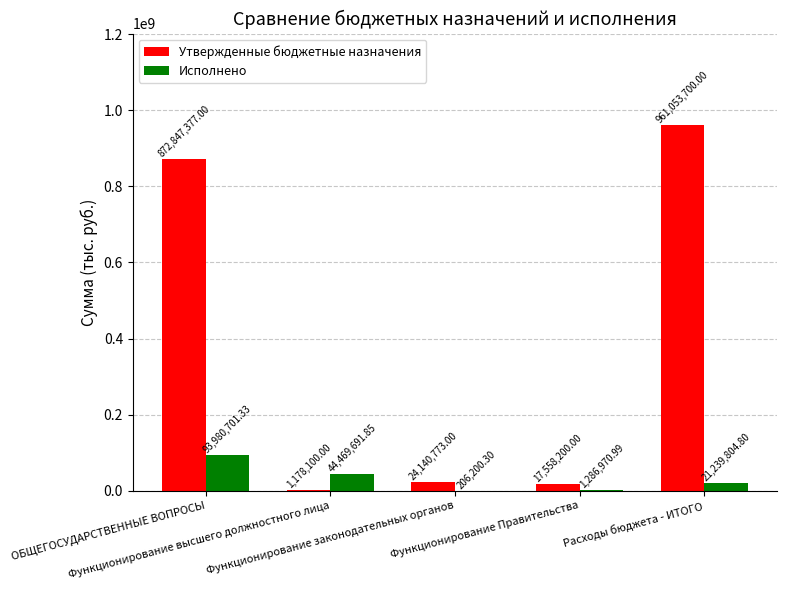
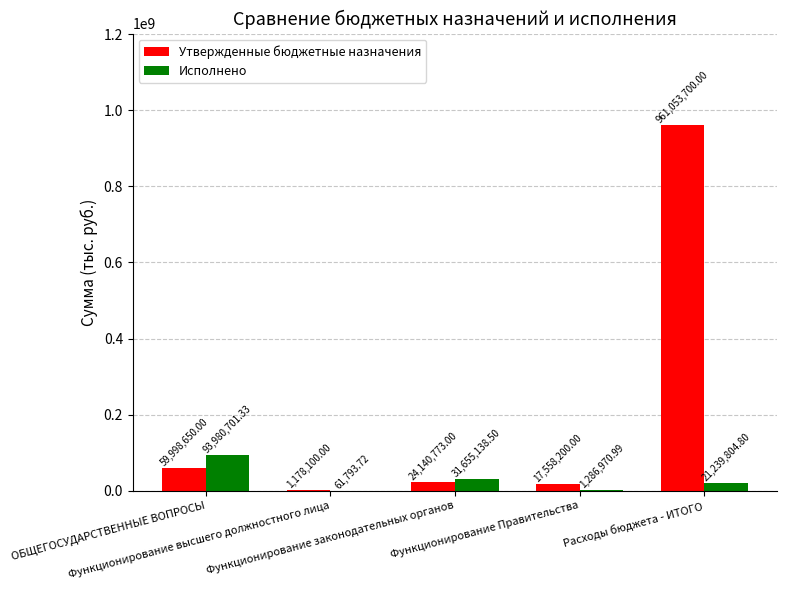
  {
    "Утвержденные бюджетные назначения": {
-     "ОБЩЕГОСУДАРСТВЕННЫЕ ВОПРОСЫ": "872,847,377.00",
+     "ОБЩЕГОСУДАРСТВЕННЫЕ ВОПРОСЫ": "59,998,650.00",
      "Функционирование высшего должностного лица": "1,178,100.00",
      "Функционирование законодательных органов": "24,140,773.00",
      "Функционирование Правительства": "17,558,200.00",
      "Расходы бюджета - ИТОГО": "961,053,700.00"
    },
    "Исполнено": {
      "ОБЩЕГОСУДАРСТВЕННЫЕ ВОПРОСЫ": "93,980,701.33",
-     "Функционирование высшего должностного лица": "44,469,691.85",
-     "Функционирование законодательных органов": "206,200.30",
+     "Функционирование высшего должностного лица": "61,793.72",
+     "Функционирование законодательных органов": "31,655,138.50",
      "Функционирование Правительства": "1,286,970.99",
      "Расходы бюджета - ИТОГО": "21,239,804.80"
    }
  }
